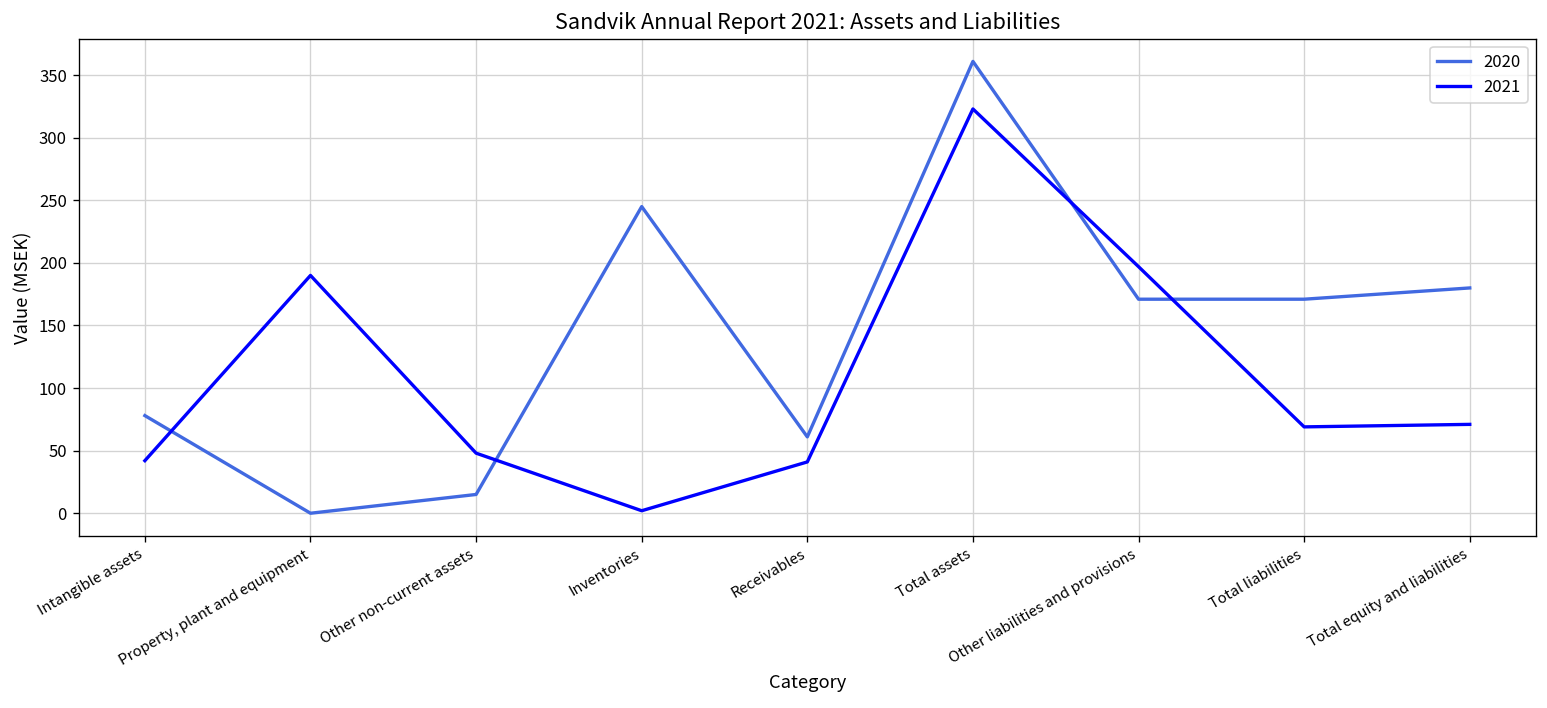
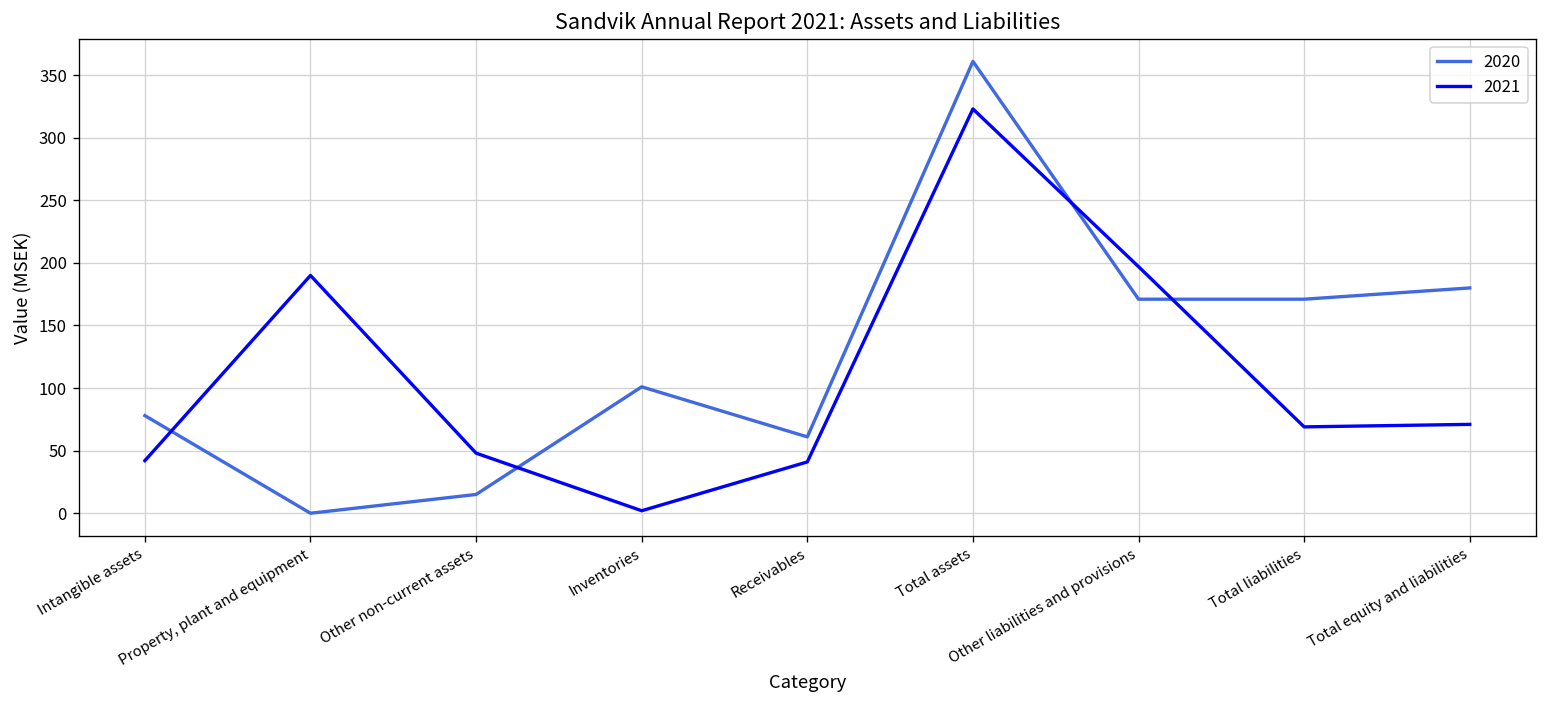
  {
    "2020": {
      "Intangible assets": 78,
      "Property, plant and equipment": 0,
      "Other non-current assets": 15,
-     "Inventories": 245,
+     "Inventories": 101,
      "Receivables": 61,
      "Total assets": 361,
      "Other liabilities and provisions": 171,
      "Total liabilities": 171,
      "Total equity and liabilities": 180
    },
    "2021": {
      "Intangible assets": 42,
      "Property, plant and equipment": 190,
      "Other non-current assets": 48,
      "Inventories": 2,
      "Receivables": 41,
      "Total assets": 323,
      "Other liabilities and provisions": 197,
      "Total liabilities": 69,
      "Total equity and liabilities": 71
    }
  }
